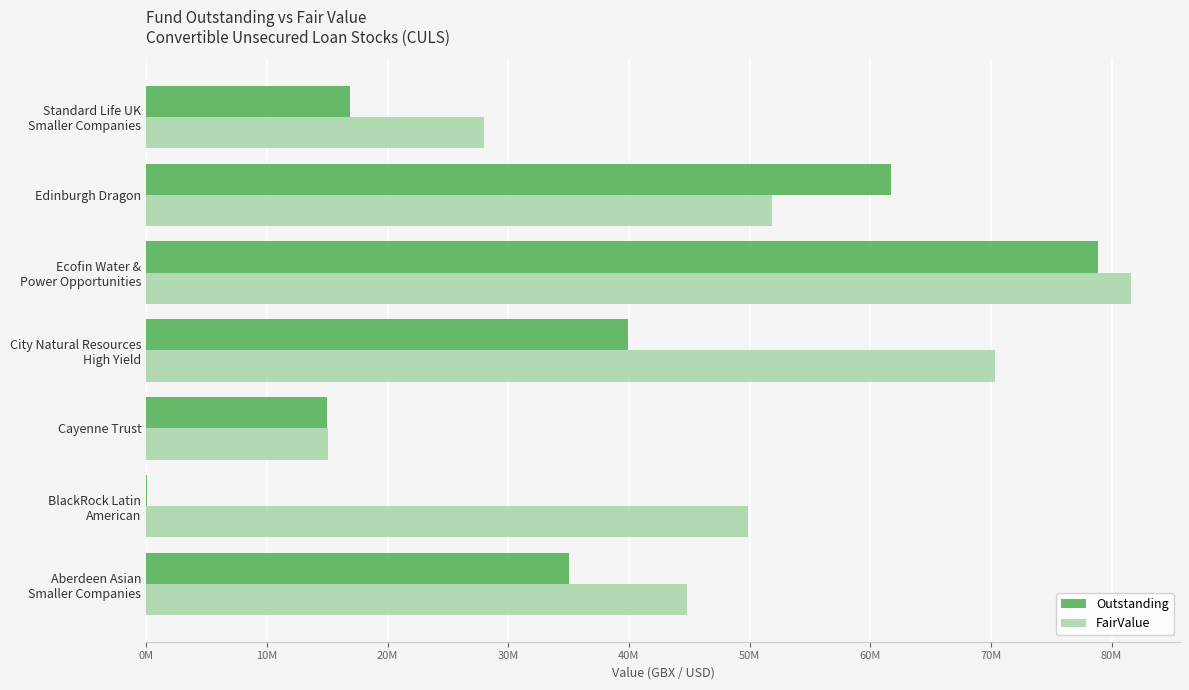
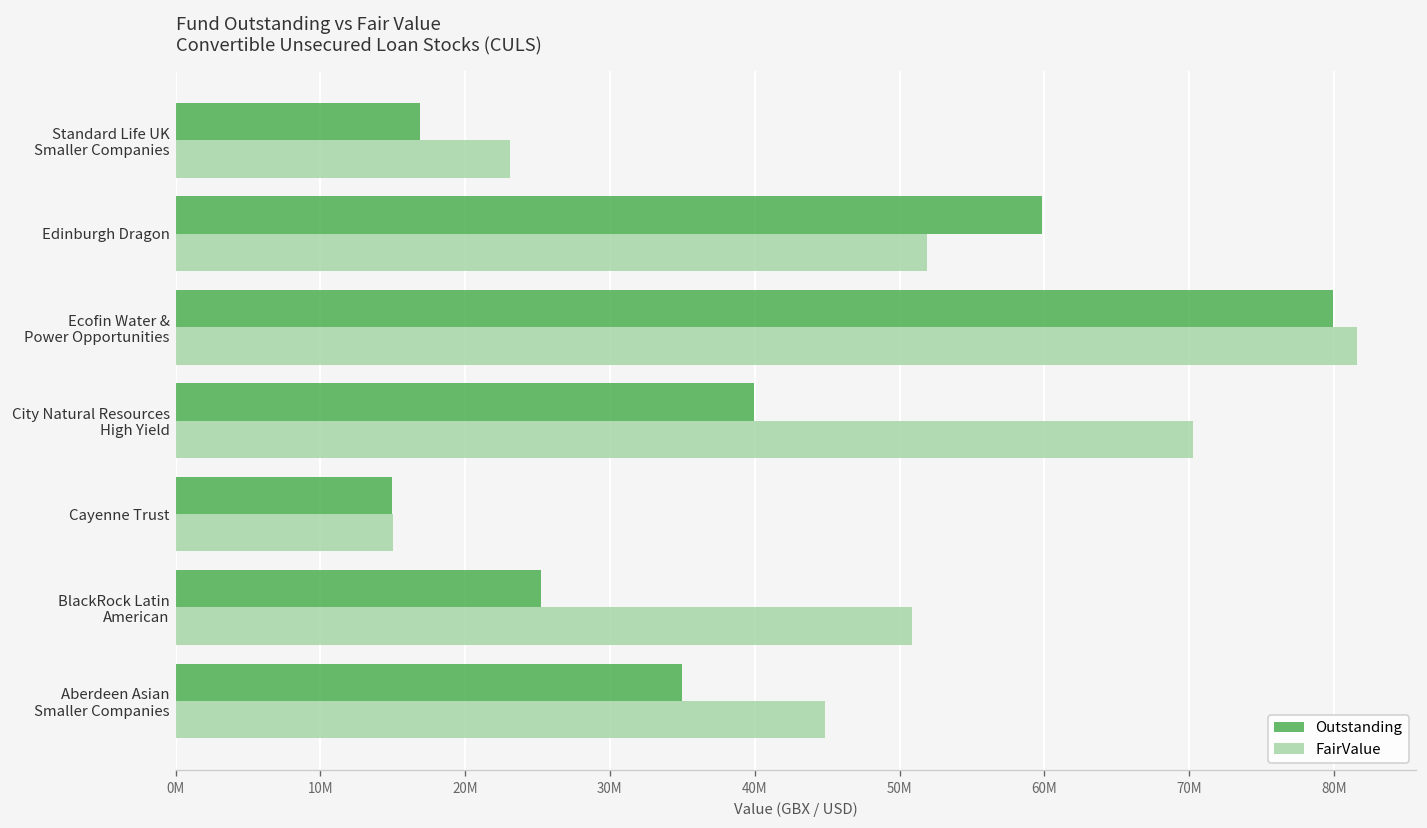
  {
    "Outstanding": {
      "Standard Life UK Smaller Companies": 16800000,
-     "Edinburgh Dragon": 61800000,
-     "Ecofin Water & Power Opportunities": 78900000,
+     "Edinburgh Dragon": 59800000,
+     "Ecofin Water & Power Opportunities": 79900000,
      "City Natural Resources High Yield": 40000000,
      "Cayenne Trust": 15000000,
-     "BlackRock Latin American": 100000,
+     "BlackRock Latin American": 25200000,
      "Aberdeen Asian Smaller Companies": 35000000
    },
    "FairValue": {
-     "Standard Life UK Smaller Companies": 28000000,
+     "Standard Life UK Smaller Companies": 23100000,
      "Edinburgh Dragon": 51900000,
      "Ecofin Water & Power Opportunities": 81600000,
      "City Natural Resources High Yield": 70300000,
      "Cayenne Trust": 15000000,
-     "BlackRock Latin American": 49900000,
+     "BlackRock Latin American": 50800000,
      "Aberdeen Asian Smaller Companies": 44800000
    }
  }
